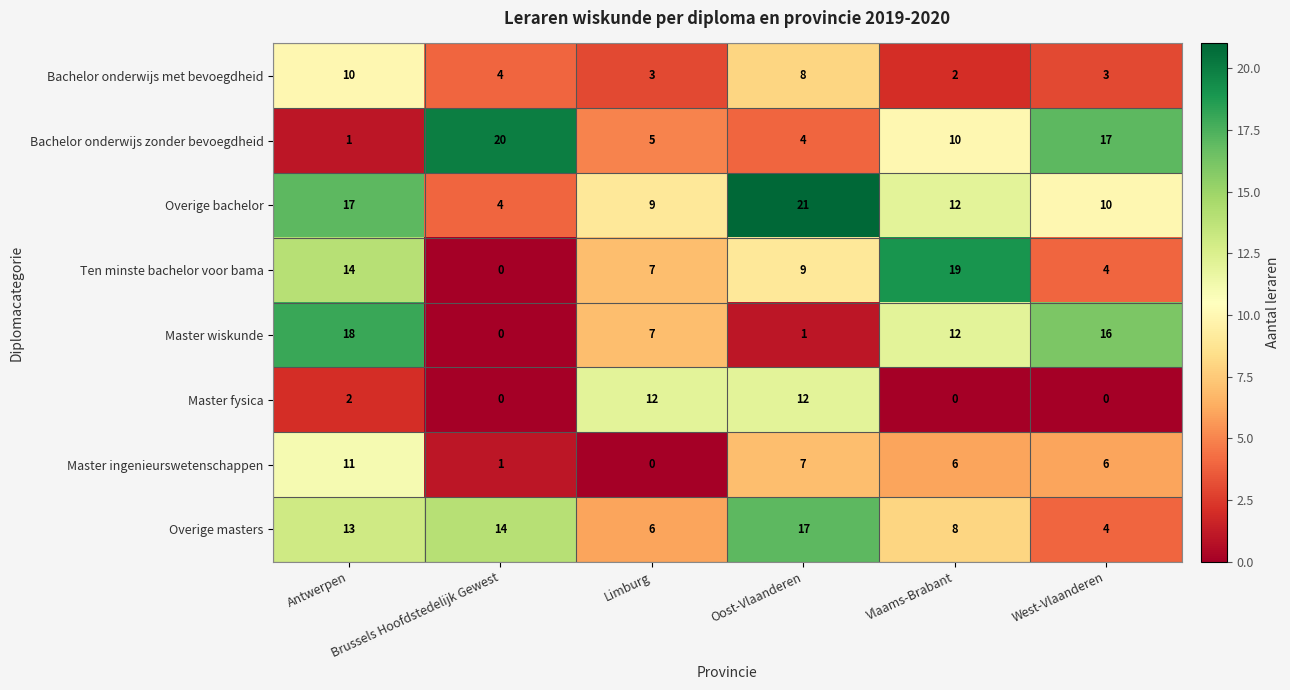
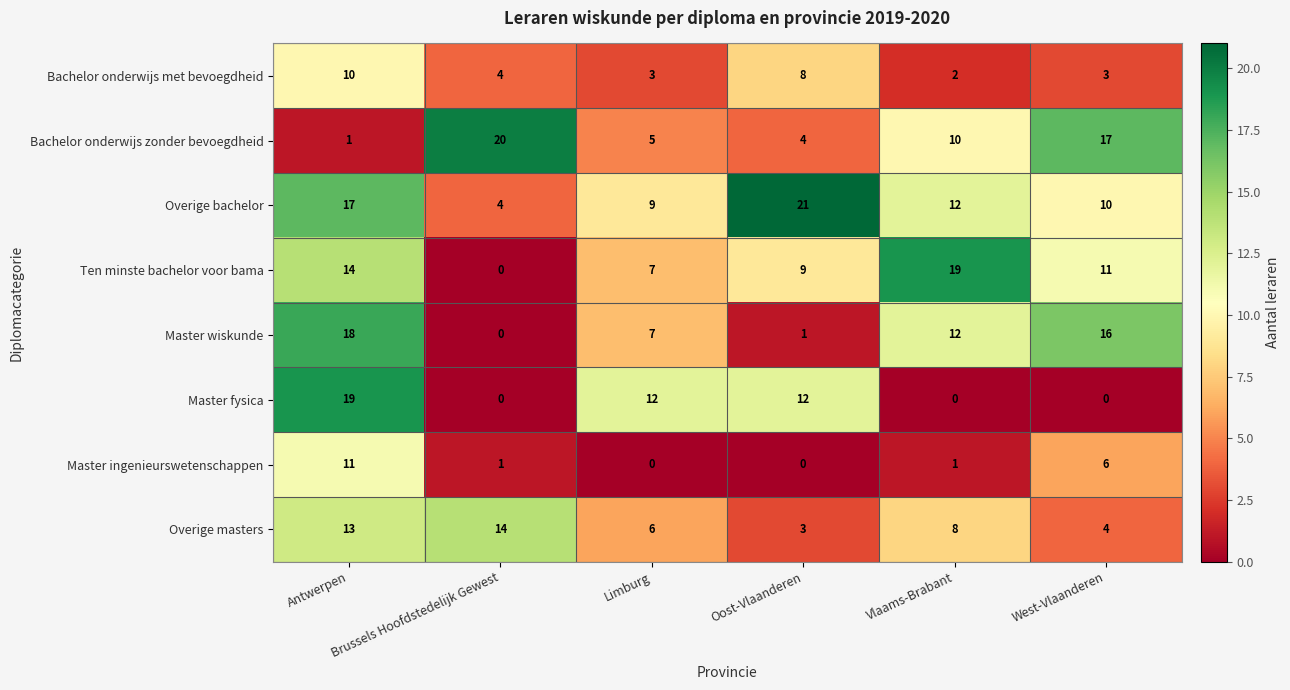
  {
    "Bachelor onderwijs met bevoegdheid": {
      "Antwerpen": 10,
      "Brussels Hoofdstedelijk Gewest": 4,
      "Limburg": 3,
      "Oost-Vlaanderen": 8,
      "Vlaams-Brabant": 2,
      "West-Vlaanderen": 3
    },
    "Bachelor onderwijs zonder bevoegdheid": {
      "Antwerpen": 1,
      "Brussels Hoofdstedelijk Gewest": 20,
      "Limburg": 5,
      "Oost-Vlaanderen": 4,
      "Vlaams-Brabant": 10,
      "West-Vlaanderen": 17
    },
    "Overige bachelor": {
      "Antwerpen": 17,
      "Brussels Hoofdstedelijk Gewest": 4,
      "Limburg": 9,
      "Oost-Vlaanderen": 21,
      "Vlaams-Brabant": 12,
      "West-Vlaanderen": 10
    },
    "Ten minste bachelor voor bama": {
      "Antwerpen": 14,
      "Brussels Hoofdstedelijk Gewest": 0,
      "Limburg": 7,
      "Oost-Vlaanderen": 9,
      "Vlaams-Brabant": 19,
-     "West-Vlaanderen": 4
+     "West-Vlaanderen": 11
    },
    "Master wiskunde": {
      "Antwerpen": 18,
      "Brussels Hoofdstedelijk Gewest": 0,
      "Limburg": 7,
      "Oost-Vlaanderen": 1,
      "Vlaams-Brabant": 12,
      "West-Vlaanderen": 16
    },
    "Master fysica": {
-     "Antwerpen": 2,
+     "Antwerpen": 19,
      "Brussels Hoofdstedelijk Gewest": 0,
      "Limburg": 12,
      "Oost-Vlaanderen": 12,
      "Vlaams-Brabant": 0,
      "West-Vlaanderen": 0
    },
    "Master ingenieurswetenschappen": {
      "Antwerpen": 11,
      "Brussels Hoofdstedelijk Gewest": 1,
      "Limburg": 0,
-     "Oost-Vlaanderen": 7,
-     "Vlaams-Brabant": 6,
+     "Oost-Vlaanderen": 0,
+     "Vlaams-Brabant": 1,
      "West-Vlaanderen": 6
    },
    "Overige masters": {
      "Antwerpen": 13,
      "Brussels Hoofdstedelijk Gewest": 14,
      "Limburg": 6,
-     "Oost-Vlaanderen": 17,
+     "Oost-Vlaanderen": 3,
      "Vlaams-Brabant": 8,
      "West-Vlaanderen": 4
    }
  }
